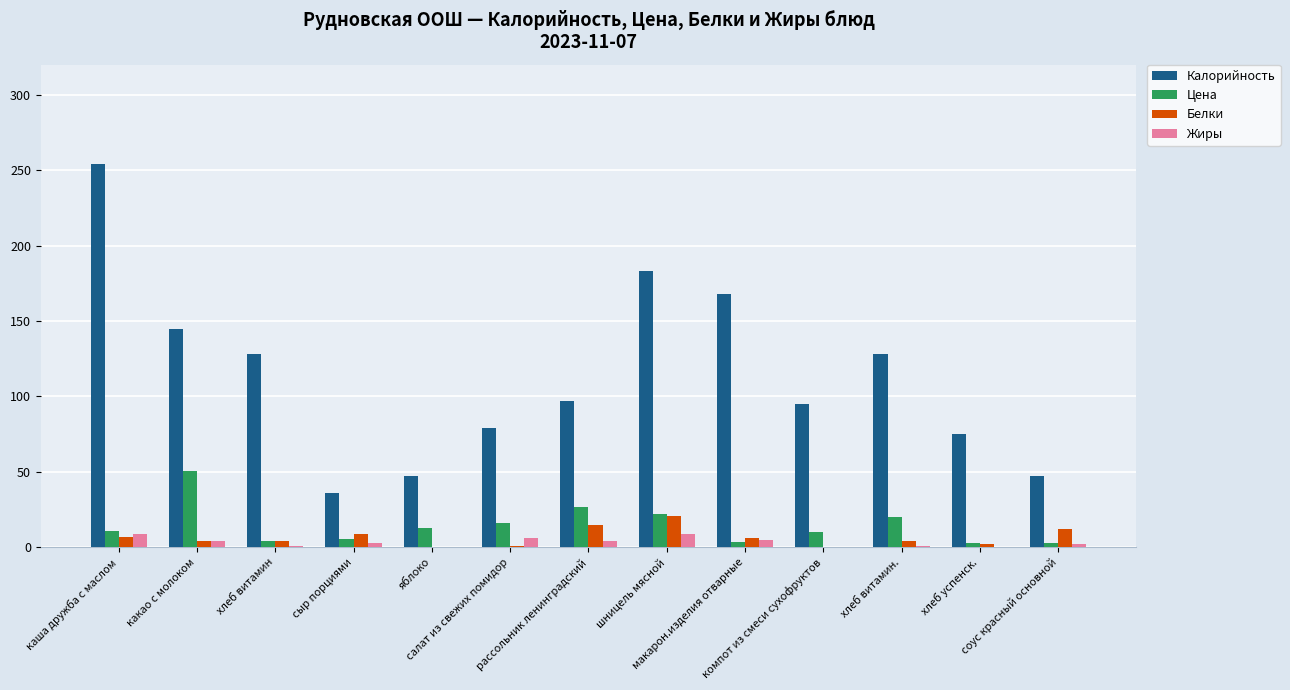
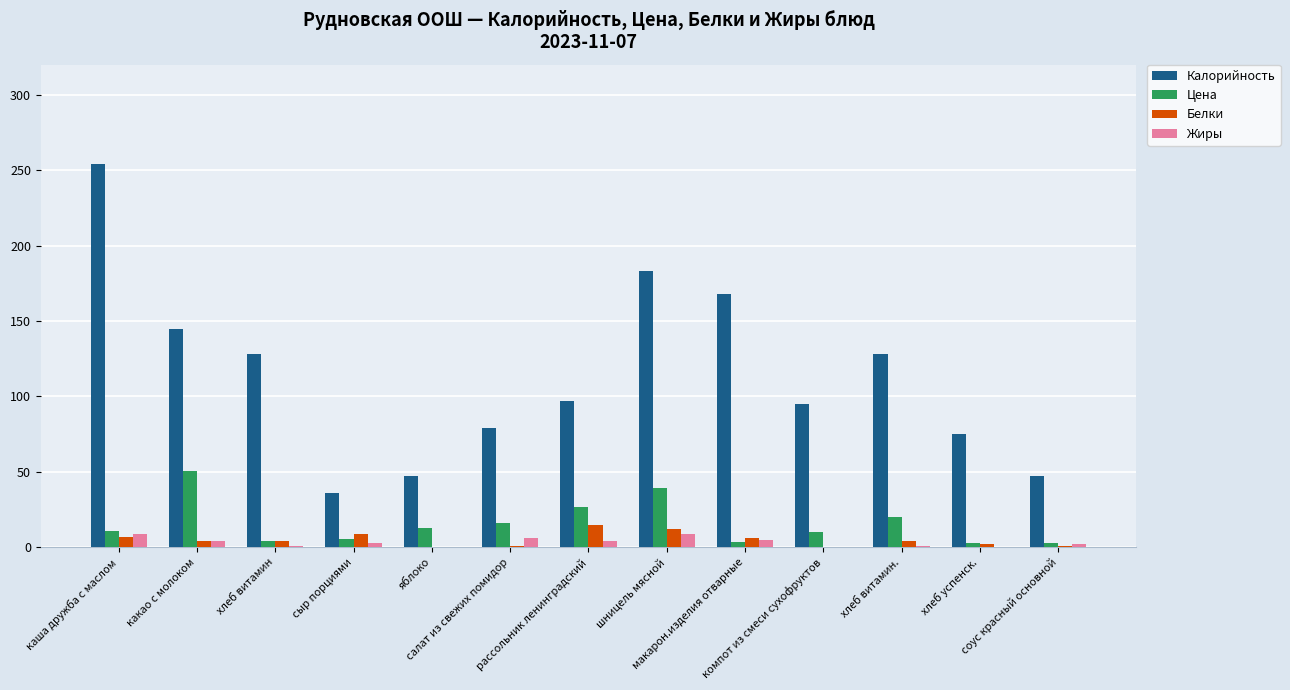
  {
    "Калорийность": {
      "каша дружба с маслом": 254,
      "какао с молоком": 145,
      "хлеб витамин": 128,
      "сыр порциями": 36,
      "яблоко": 47,
      "салат из свежих помидор": 79,
      "рассольник ленинградский": 97,
      "шницель мясной": 183,
      "макарон.изделия отварные": 168,
      "компот из смеси сухофруктов": 95,
      "хлеб витамин.": 128,
      "хлеб успенск.": 75,
      "соус красный основной": 47
    },
    "Цена": {
      "каша дружба с маслом": 10,
      "какао с молоком": 51,
      "хлеб витамин": 4,
      "сыр порциями": 6,
      "яблоко": 13,
      "салат из свежих помидор": 16,
      "рассольник ленинградский": 26,
-     "шницель мясной": 22,
+     "шницель мясной": 39,
      "макарон.изделия отварные": 3,
      "компот из смеси сухофруктов": 10,
      "хлеб витамин.": 20,
      "хлеб успенск.": 3,
      "соус красный основной": 3
    },
    "Белки": {
      "каша дружба с маслом": 7,
      "какао с молоком": 4,
      "хлеб витамин": 4,
      "сыр порциями": 9,
      "яблоко": 0,
      "рассольник ленинградский": 15,
-     "шницель мясной": 21,
+     "шницель мясной": 12,
      "макарон.изделия отварные": 6,
      "компот из смеси сухофруктов": 0,
      "хлеб витамин.": 4,
      "хлеб успенск.": 2,
-     "соус красный основной": 12
+     "соус красный основной": 1
    },
    "Жиры": {
      "каша дружба с маслом": 9,
      "какао с молоком": 4,
      "сыр порциями": 3,
      "яблоко": 0,
      "салат из свежих помидор": 6,
      "рассольник ленинградский": 4,
      "шницель мясной": 9,
      "макарон.изделия отварные": 5,
      "компот из смеси сухофруктов": 0,
      "хлеб успенск.": 0,
      "соус красный основной": 2
    }
  }
